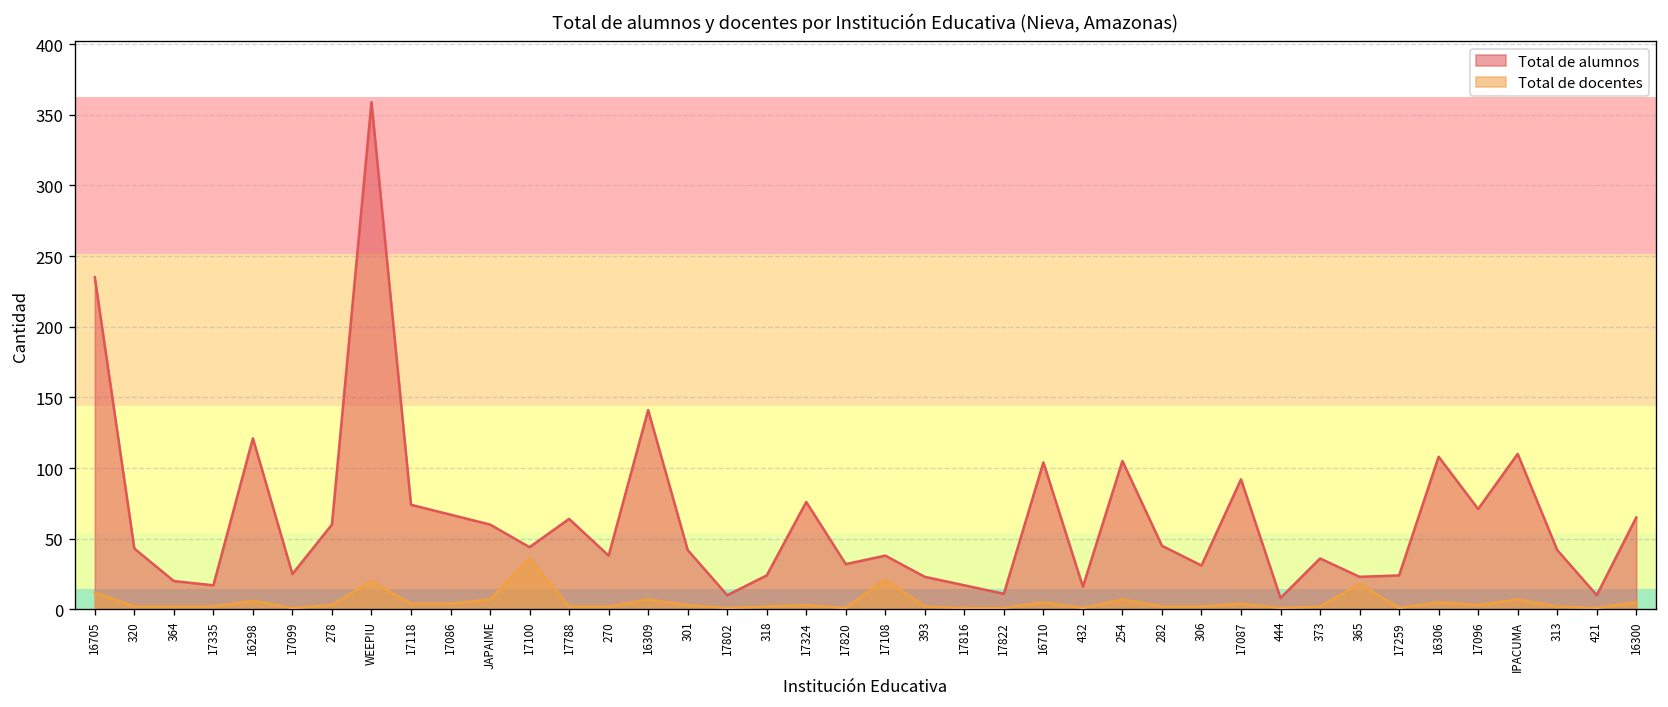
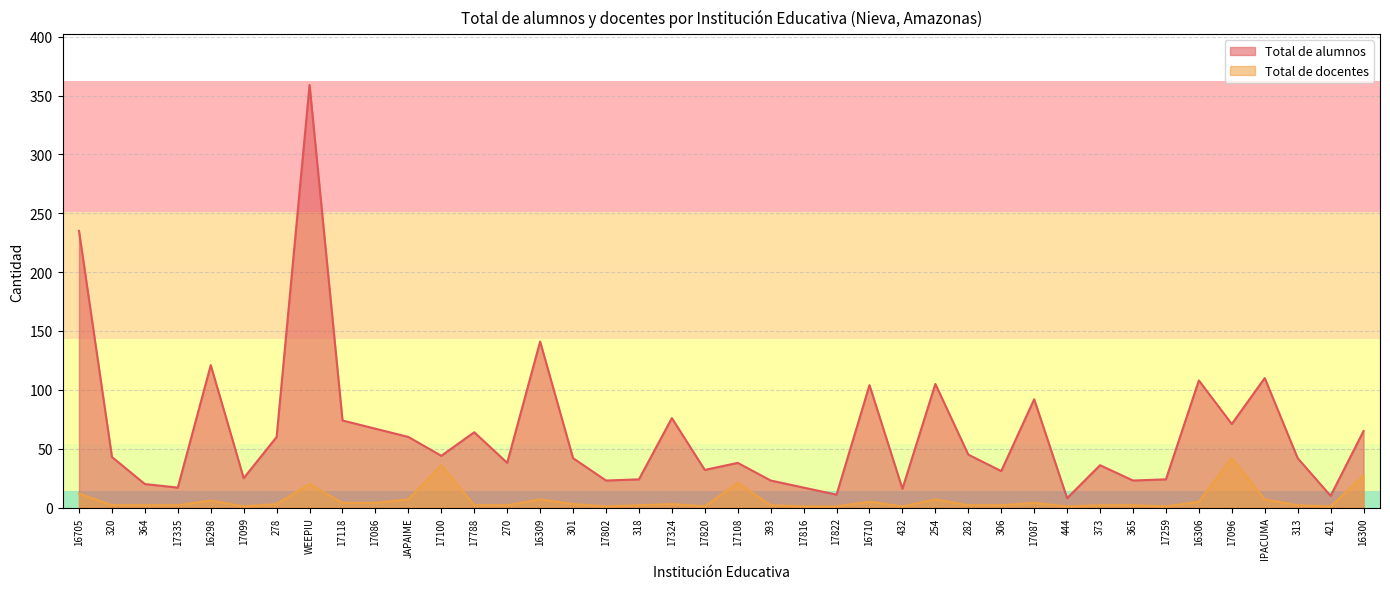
  {
    "Total de alumnos": {
      "16705": 235,
      "320": 43,
      "364": 20,
      "17335": 17,
      "16298": 121,
      "17099": 25,
      "278": 60,
      "WEEPIU": 359,
      "17118": 74,
      "17086": 67,
      "JAPAIME": 60,
      "17100": 44,
      "17788": 64,
      "270": 38,
      "16309": 141,
      "301": 42,
-     "17802": 10,
+     "17802": 23,
      "318": 24,
      "17324": 76,
      "17820": 32,
      "17108": 38,
      "393": 23,
      "17816": 17,
      "17822": 11,
      "16710": 104,
      "432": 16,
      "254": 105,
      "282": 45,
      "306": 31,
      "17087": 92,
      "444": 8,
      "373": 36,
      "365": 23,
      "17259": 24,
      "16306": 108,
      "17096": 71,
      "IPACUMA": 110,
      "313": 42,
      "421": 10,
      "16300": 65
    },
    "Total de docentes": {
      "16705": 12,
      "320": 2,
      "364": 2,
      "17335": 2,
      "16298": 6,
      "17099": 1,
      "278": 3,
      "WEEPIU": 20,
      "17118": 4,
      "17086": 4,
      "JAPAIME": 7,
      "17100": 36,
      "17788": 2,
      "270": 2,
      "16309": 7,
      "301": 3,
      "17802": 1,
      "318": 2,
      "17324": 3,
      "17820": 1,
      "17108": 21,
      "393": 2,
      "17816": 1,
      "17822": 1,
      "16710": 5,
      "432": 1,
      "254": 7,
      "282": 2,
      "306": 2,
      "17087": 4,
      "444": 1,
      "373": 2,
-     "365": 18,
+     "365": 2,
      "17259": 1,
      "16306": 5,
-     "17096": 3,
+     "17096": 42,
      "IPACUMA": 7,
      "313": 2,
      "421": 1,
-     "16300": 5
+     "16300": 27
    }
  }
